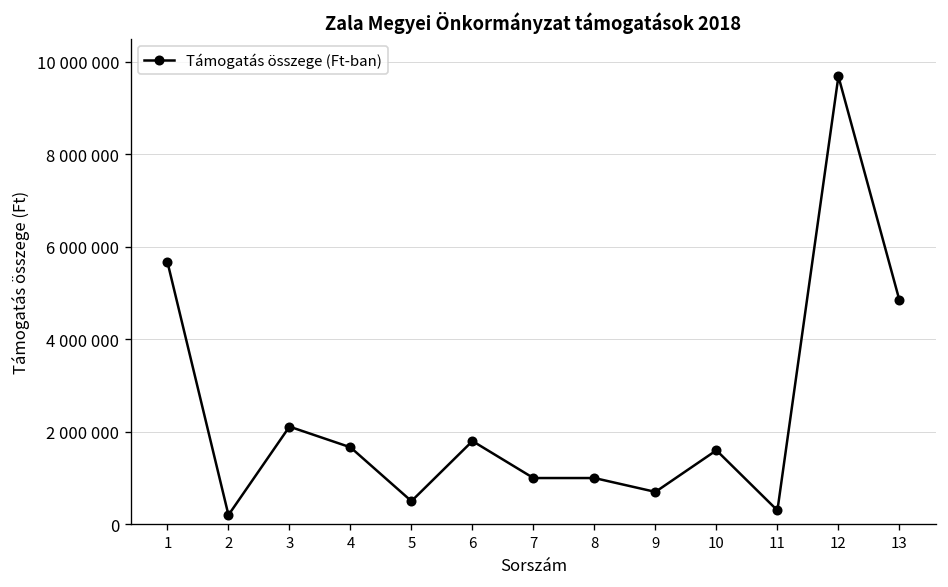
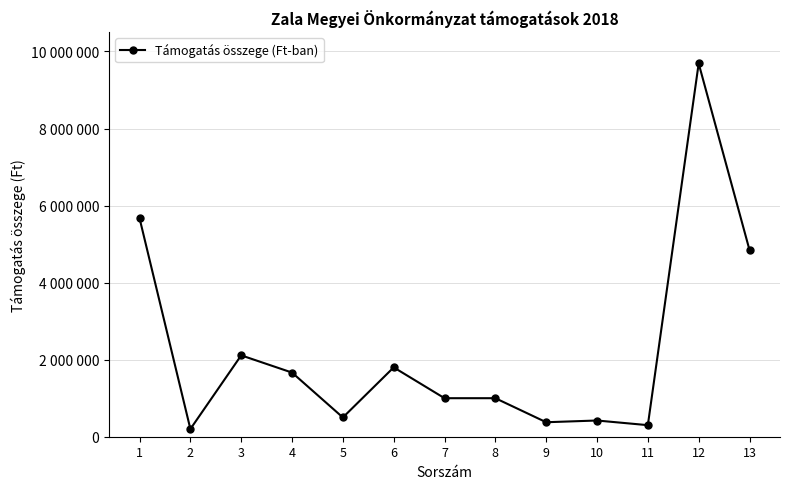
  {
    "1": 5700000,
    "2": 200000,
    "3": 2100000,
    "4": 1700000,
    "5": 500000,
    "6": 1800000,
    "7": 1000000,
    "8": 1000000,
-   "9": 700000,
-   "10": 1600000,
+   "9": 400000,
+   "10": 400000,
    "11": 300000,
    "12": 9700000,
    "13": 4800000
  }
